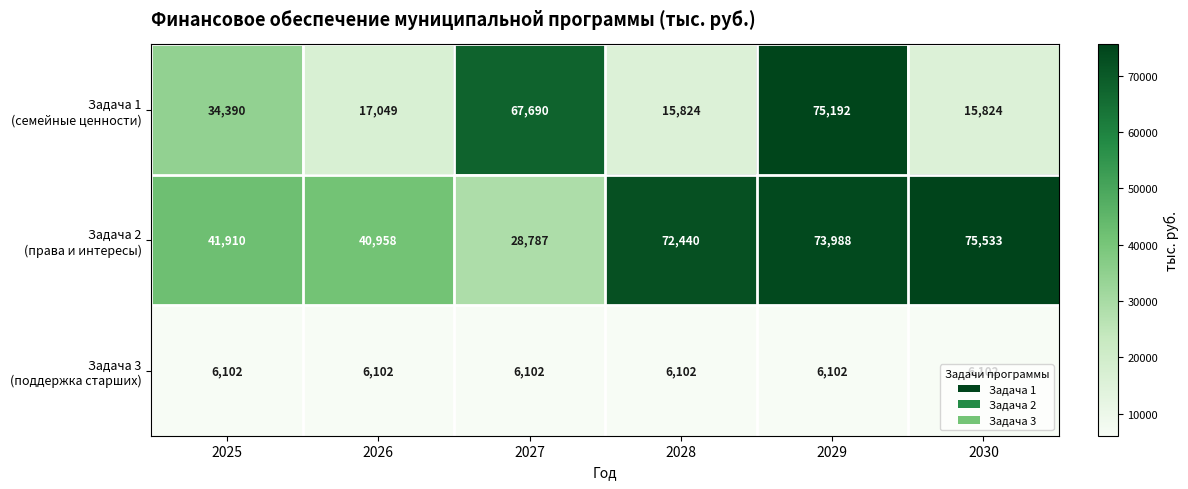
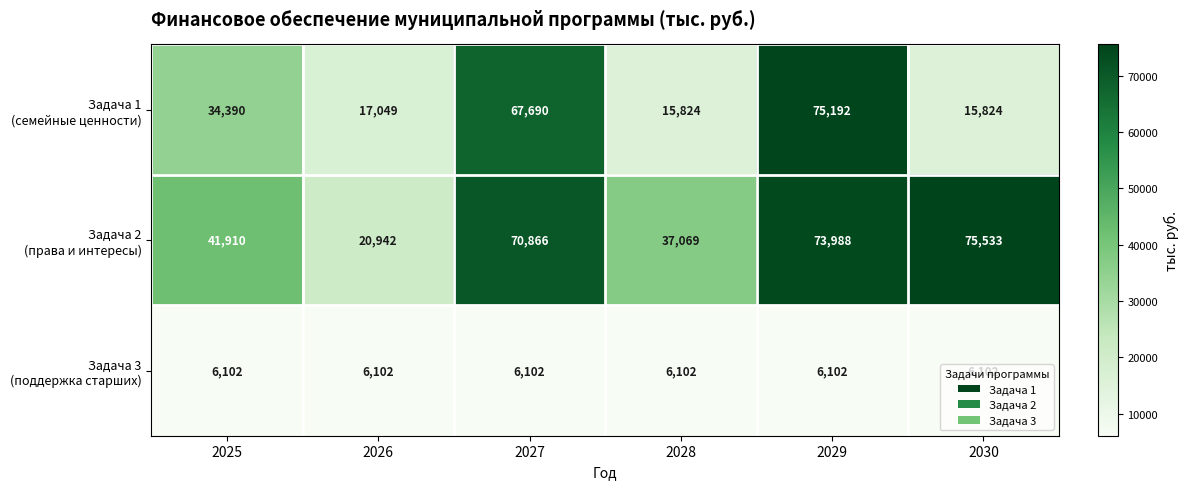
  {
    "Задача 1 (семейные ценности)": {
      "2025": "34,390",
      "2026": "17,049",
      "2027": "67,690",
      "2028": "15,824",
      "2029": "75,192",
      "2030": "15,824"
    },
    "Задача 2 (права и интересы)": {
      "2025": "41,910",
-     "2026": "40,958",
-     "2027": "28,787",
-     "2028": "72,440",
+     "2026": "20,942",
+     "2027": "70,866",
+     "2028": "37,069",
      "2029": "73,988",
      "2030": "75,533"
    },
    "Задача 3 (поддержка старших)": {
      "2025": "6,102",
      "2026": "6,102",
      "2027": "6,102",
      "2028": "6,102",
      "2029": "6,102"
    }
  }
